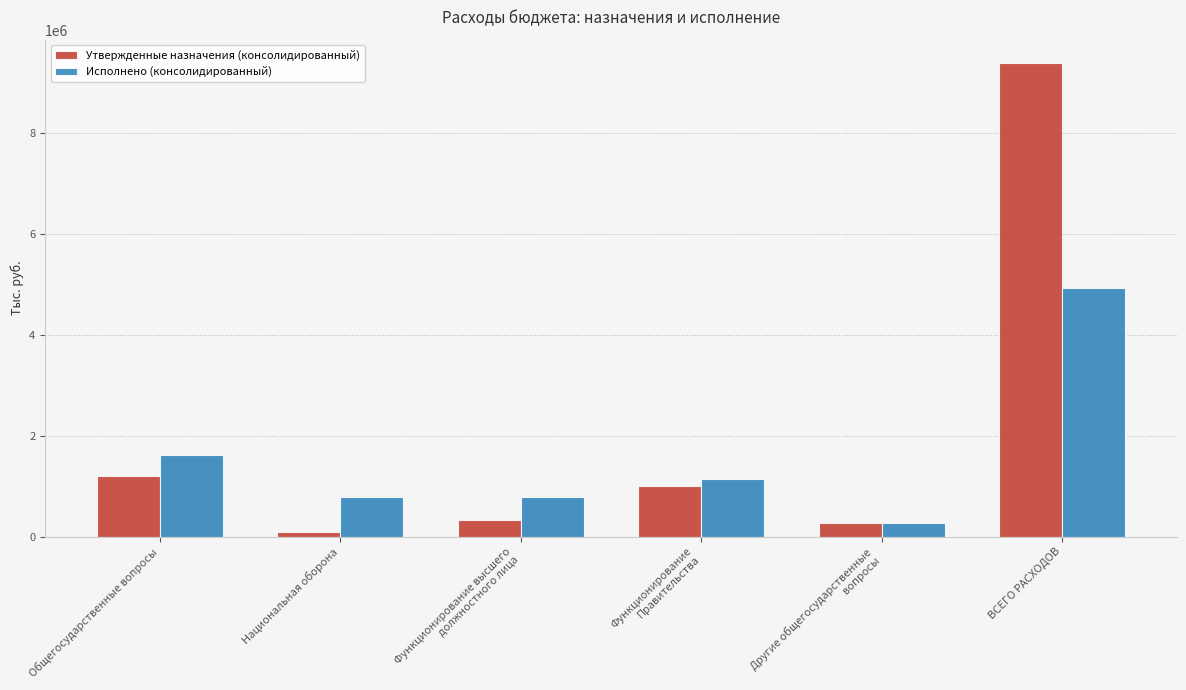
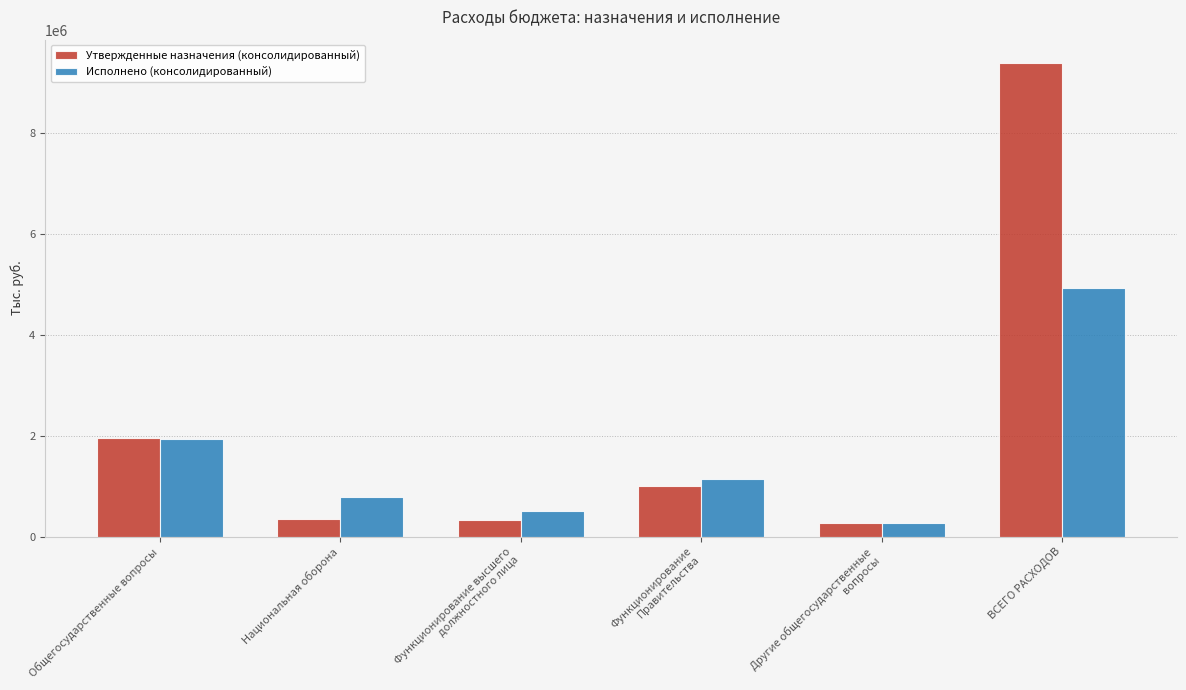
  {
    "Утвержденные назначения (консолидированный)": {
-     "Общегосударственные вопросы": 1200000,
-     "Национальная оборона": 100000,
+     "Общегосударственные вопросы": 2000000,
+     "Национальная оборона": 400000,
      "Функционирование высшего должностного лица": 300000,
      "Функционирование Правительства": 1000000,
      "Другие общегосударственные вопросы": 300000,
      "ВСЕГО РАСХОДОВ": 9400000
    },
    "Исполнено (консолидированный)": {
-     "Общегосударственные вопросы": 1600000,
+     "Общегосударственные вопросы": 1900000,
      "Национальная оборона": 800000,
-     "Функционирование высшего должностного лица": 800000,
+     "Функционирование высшего должностного лица": 500000,
      "Функционирование Правительства": 1100000,
      "Другие общегосударственные вопросы": 300000,
      "ВСЕГО РАСХОДОВ": 4900000
    }
  }
